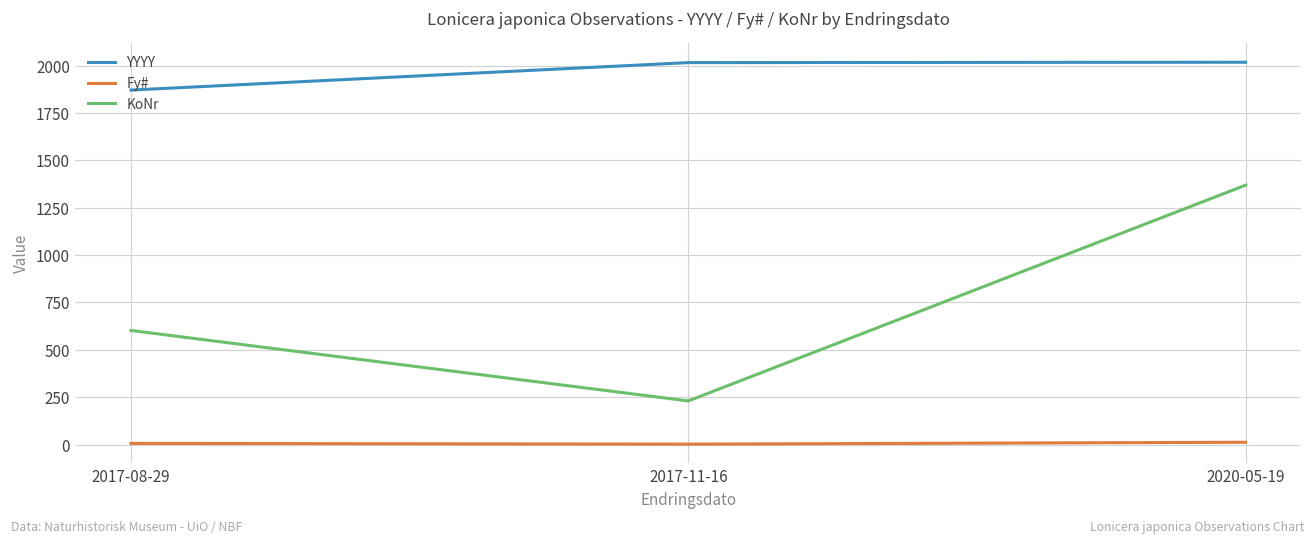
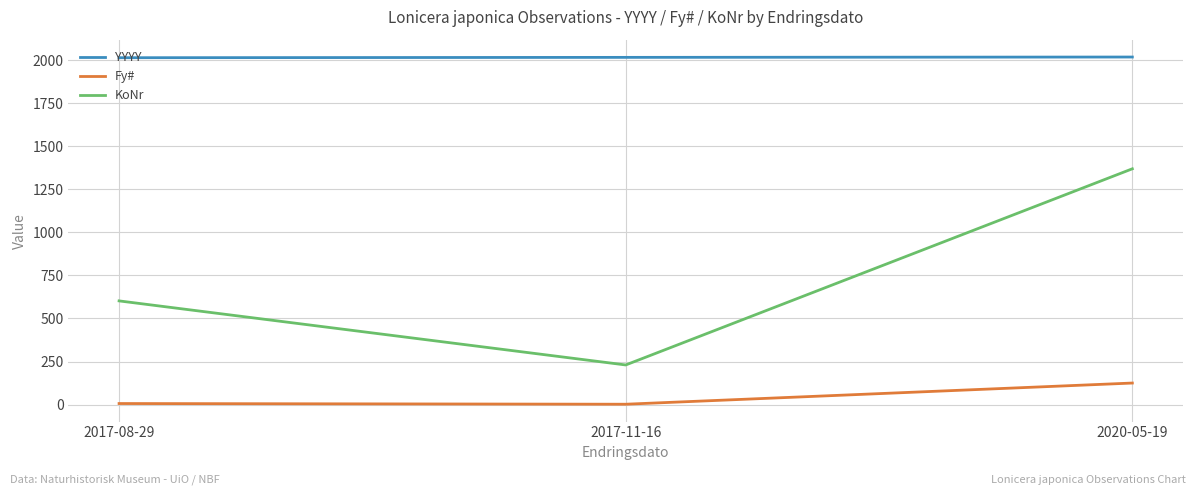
  {
    "YYYY": {
-     "2017-08-29": 1870,
+     "2017-08-29": 2010,
      "2017-11-16": 2020,
      "2020-05-19": 2020
    },
    "Fy#": {
      "2017-08-29": 10,
      "2017-11-16": 0,
-     "2020-05-19": 10
+     "2020-05-19": 130
    },
    "KoNr": {
      "2017-08-29": 600,
      "2017-11-16": 230,
      "2020-05-19": 1370
    }
  }
